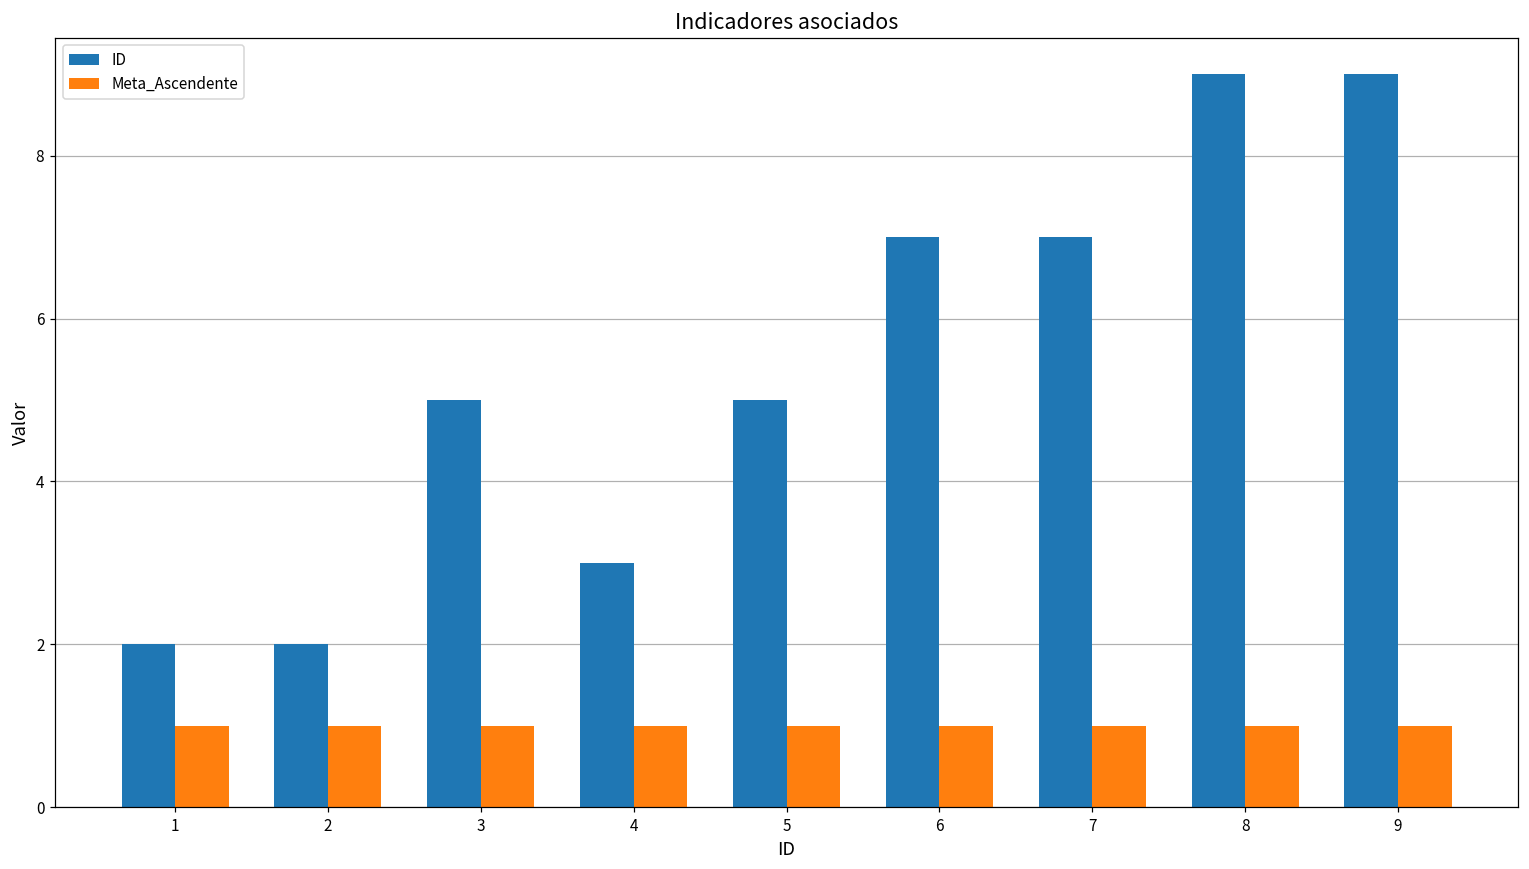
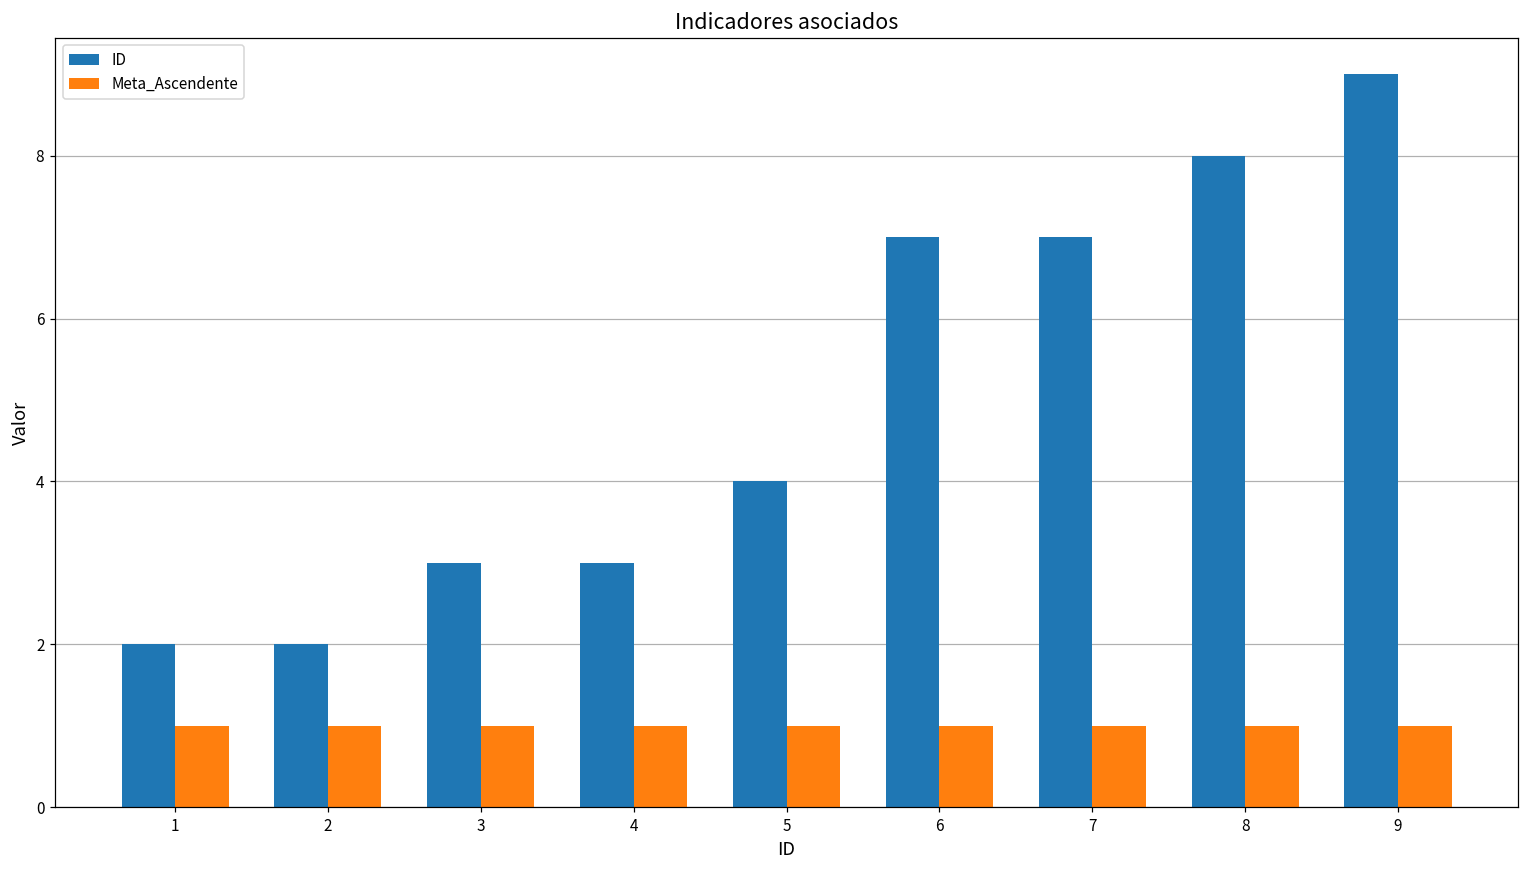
  {
    "ID": {
      "1": 2,
      "2": 2,
-     "3": 5,
+     "3": 3,
      "4": 3,
-     "5": 5,
+     "5": 4,
      "6": 7,
      "7": 7,
-     "8": 9,
+     "8": 8,
      "9": 9
    },
    "Meta_Ascendente": {
      "1": 1,
      "2": 1,
      "3": 1,
      "4": 1,
      "5": 1,
      "6": 1,
      "7": 1,
      "8": 1,
      "9": 1
    }
  }
